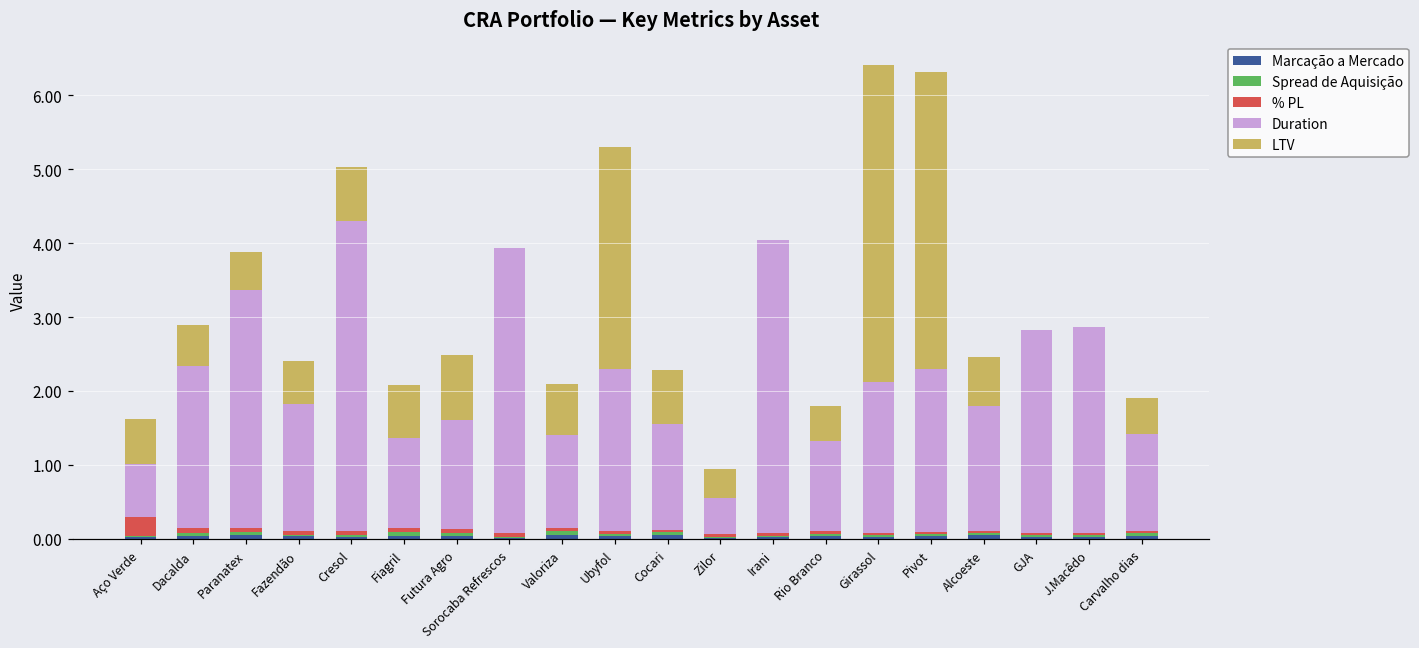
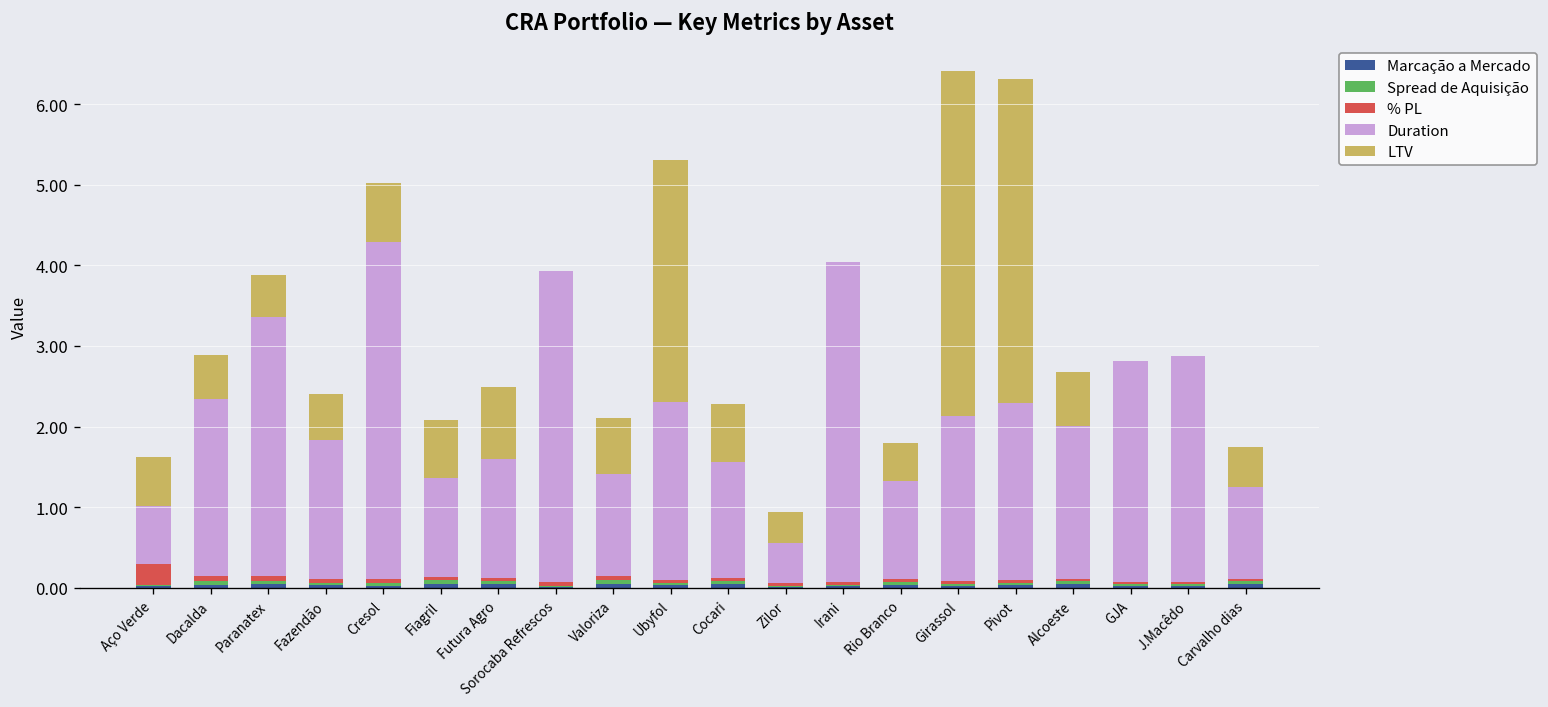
  {
    "Marcação a Mercado": {
      "Dacalda": 0.0,
      "Paranatex": 0.0,
      "Fiagril": 0.0,
      "Futura Agro": 0.0,
      "Valoriza": 0.0,
      "Cocari": 0.0,
      "Alcoeste": 0.0,
      "Carvalho dias": 0.0
    },
    "Spread de Aquisição": {
      "Dacalda": 0.0,
      "Paranatex": 0.0,
      "Fiagril": 0.1,
      "Futura Agro": 0.0,
      "Valoriza": 0.1,
      "Cocari": 0.0,
      "Carvalho dias": 0.0
    },
    "% PL": {
      "Aço Verde": 0.3,
      "Dacalda": 0.1,
      "Paranatex": 0.1,
      "Fazendão": 0.1,
      "Cresol": 0.0,
      "Fiagril": 0.0,
      "Futura Agro": 0.0,
      "Sorocaba Refrescos": 0.0,
      "Valoriza": 0.0,
      "Ubyfol": 0.0,
      "Cocari": 0.0,
      "Zilor": 0.0
    },
    "Duration": {
      "Aço Verde": 0.7,
      "Dacalda": 2.2,
      "Paranatex": 3.2,
      "Fazendão": 1.7,
      "Cresol": 4.2,
      "Fiagril": 1.2,
      "Futura Agro": 1.5,
      "Sorocaba Refrescos": 3.9,
      "Valoriza": 1.3,
      "Ubyfol": 2.2,
      "Cocari": 1.4,
      "Zilor": 0.5,
      "Irani": 4.0,
      "Rio Branco": 1.2,
      "Girassol": 2.0,
      "Pivot": 2.2,
-     "Alcoeste": 1.7,
+     "Alcoeste": 1.9,
      "GJA": 2.7,
      "J.Macêdo": 2.8,
-     "Carvalho dias": 1.3
+     "Carvalho dias": 1.1
    },
    "LTV": {
      "Aço Verde": 0.6,
      "Dacalda": 0.6,
      "Paranatex": 0.5,
      "Fazendão": 0.6,
      "Cresol": 0.7,
      "Fiagril": 0.7,
      "Futura Agro": 0.9,
      "Sorocaba Refrescos": 0.0,
      "Valoriza": 0.7,
      "Ubyfol": 3.0,
      "Cocari": 0.7,
      "Zilor": 0.4,
      "Irani": 0.0,
      "Rio Branco": 0.5,
      "Girassol": 4.3,
      "Pivot": 4.0,
      "Alcoeste": 0.7,
      "GJA": 0.0,
      "J.Macêdo": 0.0,
      "Carvalho dias": 0.5
    }
  }
